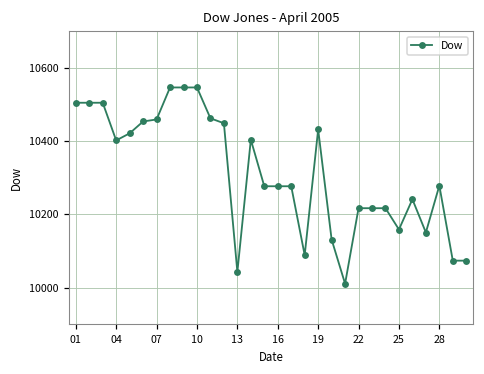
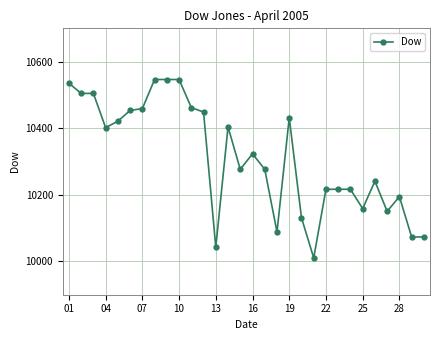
  {
-   "01": 10500,
+   "01": 10540,
    "04": 10400,
    "07": 10460,
    "10": 10550,
    "13": 10040,
-   "16": 10280,
+   "16": 10320,
    "19": 10430,
    "22": 10220,
    "25": 10160,
-   "28": 10280
+   "28": 10190
  }
